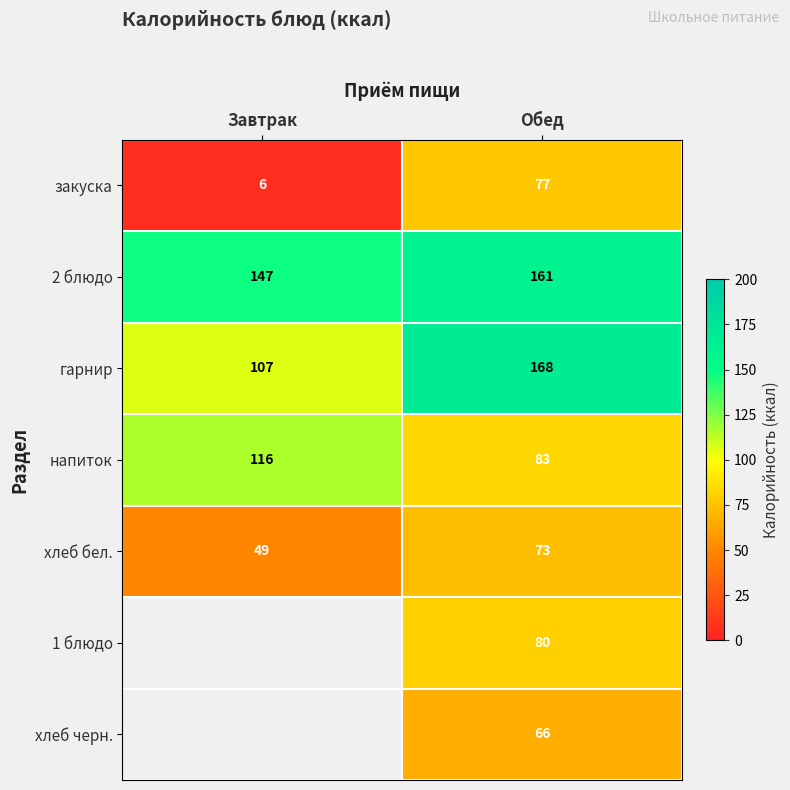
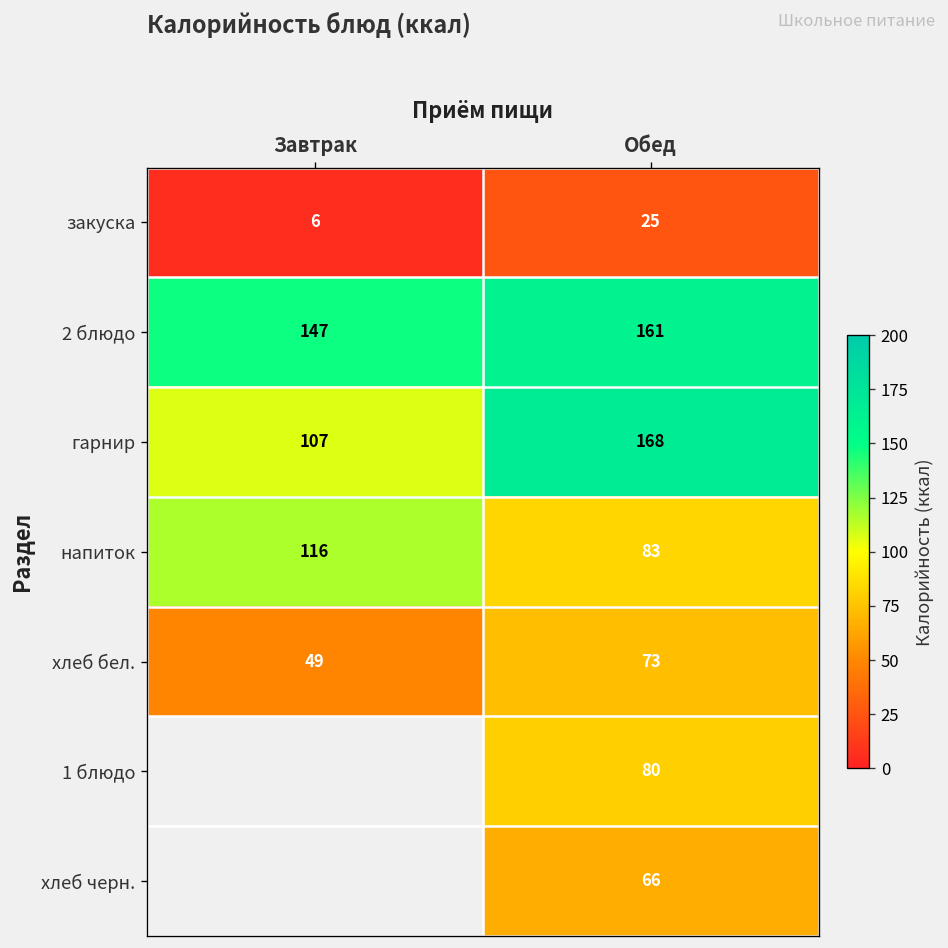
  {
    "закуска": {
      "Завтрак": 6,
-     "Обед": 77
+     "Обед": 25
    },
    "2 блюдо": {
      "Завтрак": 147,
      "Обед": 161
    },
    "гарнир": {
      "Завтрак": 107,
      "Обед": 168
    },
    "напиток": {
      "Завтрак": 116,
      "Обед": 83
    },
    "хлеб бел.": {
      "Завтрак": 49,
      "Обед": 73
    },
    "1 блюдо": {
      "Обед": 80
    },
    "хлеб черн.": {
      "Обед": 66
    }
  }
